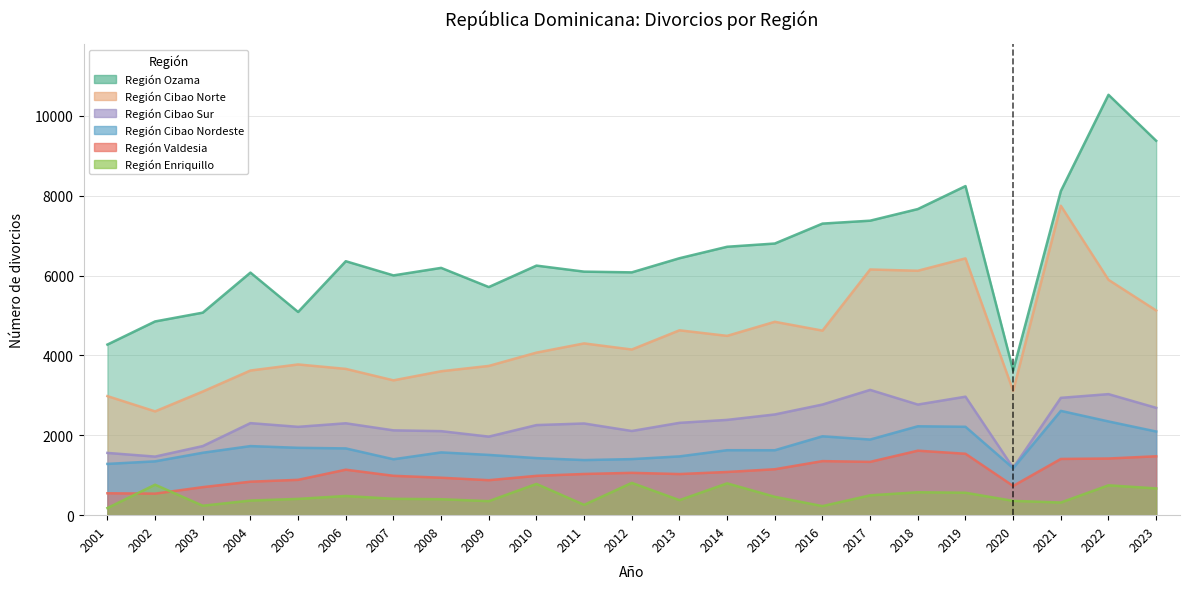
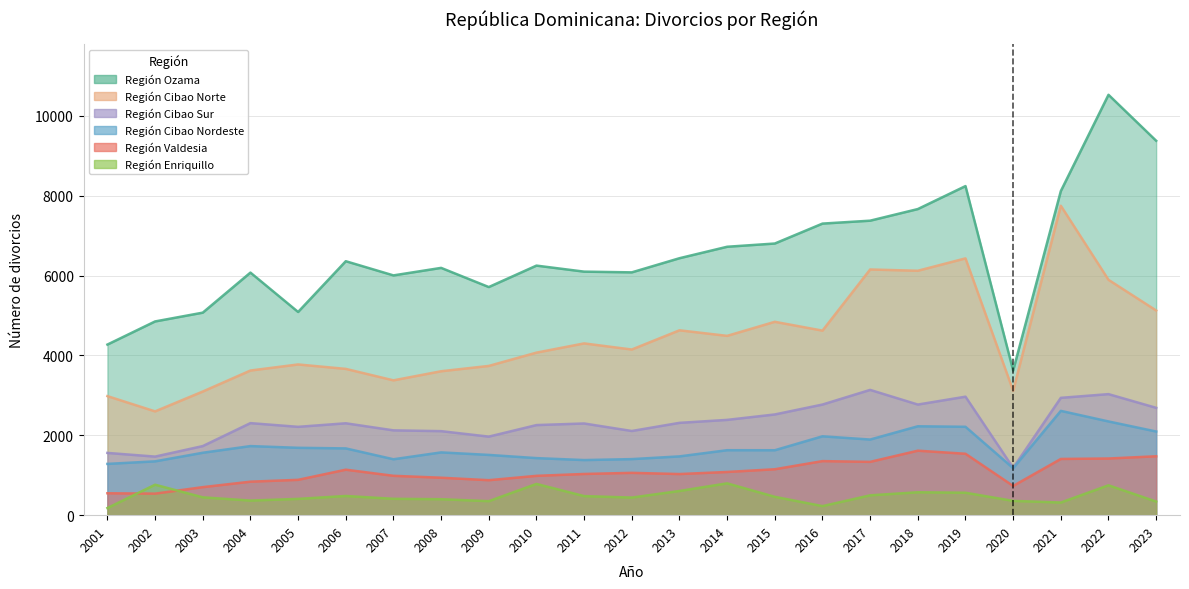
  {
    "Región Enriquillo": {
      "2001": 200,
      "2002": 800,
-     "2003": 200,
+     "2003": 400,
      "2004": 400,
      "2005": 400,
      "2006": 500,
      "2007": 400,
      "2008": 400,
      "2009": 400,
      "2010": 800,
-     "2011": 300,
-     "2012": 800,
-     "2013": 400,
+     "2011": 500,
+     "2012": 400,
+     "2013": 600,
      "2014": 800,
      "2015": 500,
      "2016": 200,
      "2017": 500,
      "2018": 600,
      "2019": 600,
      "2020": 400,
      "2021": 300,
      "2022": 700,
-     "2023": 700
+     "2023": 300
    }
  }
